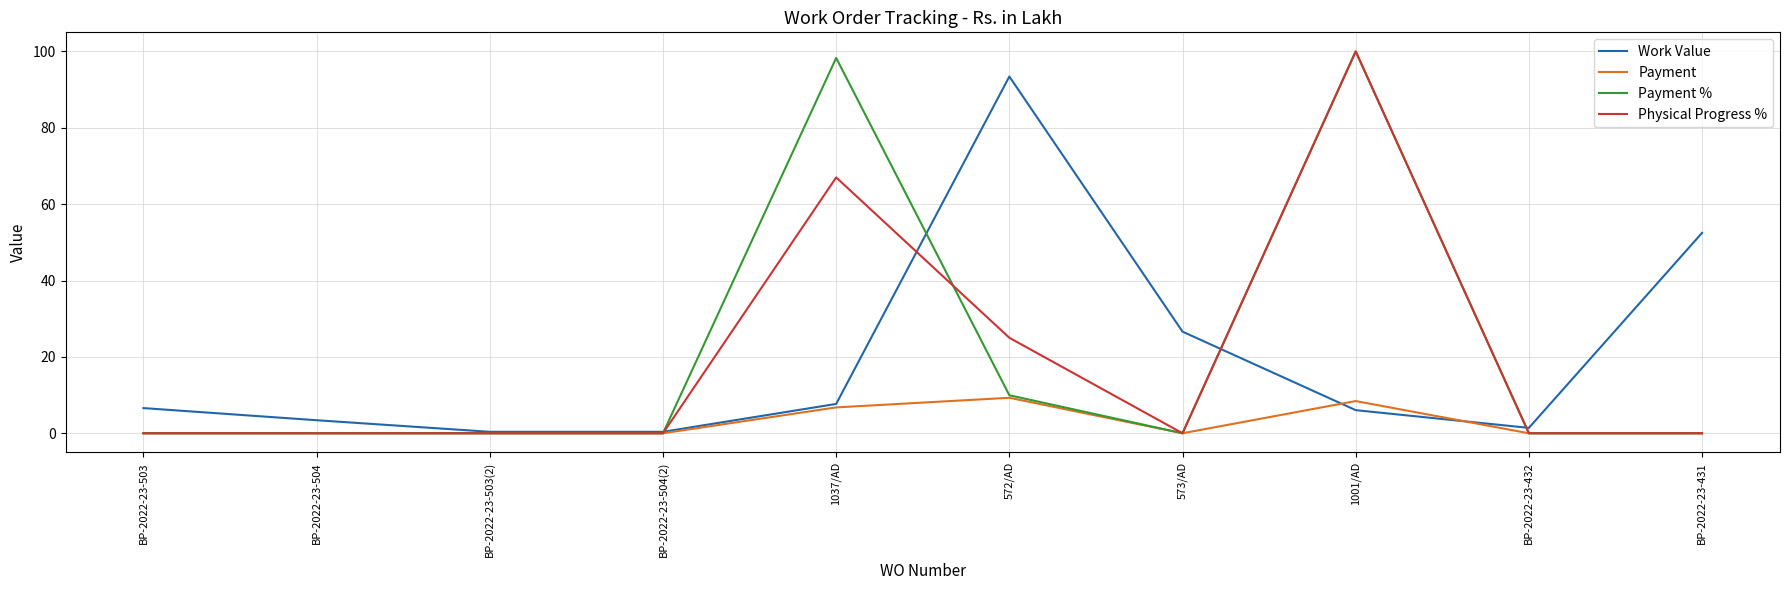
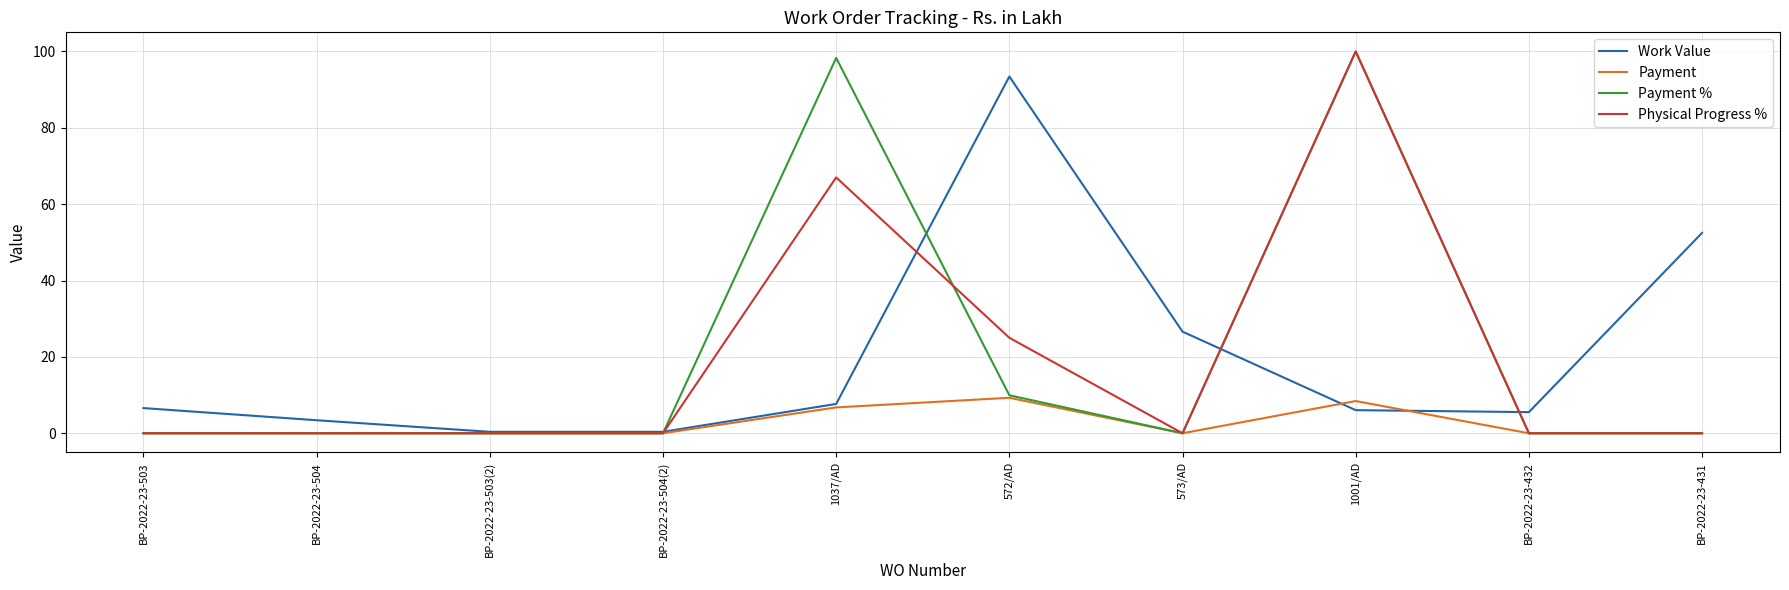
  {
    "Work Value": {
      "BP-2022-23-503": 7,
      "BP-2022-23-504": 3,
      "1037/AD": 8,
      "572/AD": 93,
      "573/AD": 27,
      "1001/AD": 6,
-     "BP-2022-23-432": 1,
+     "BP-2022-23-432": 6,
      "BP-2022-23-431": 52
    },
    "Payment": {
      "1037/AD": 7,
      "1001/AD": 8
    },
    "Payment %": {
      "1037/AD": 98
    },
    "Physical Progress %": {
      "1037/AD": 67,
      "572/AD": 25
    }
  }
